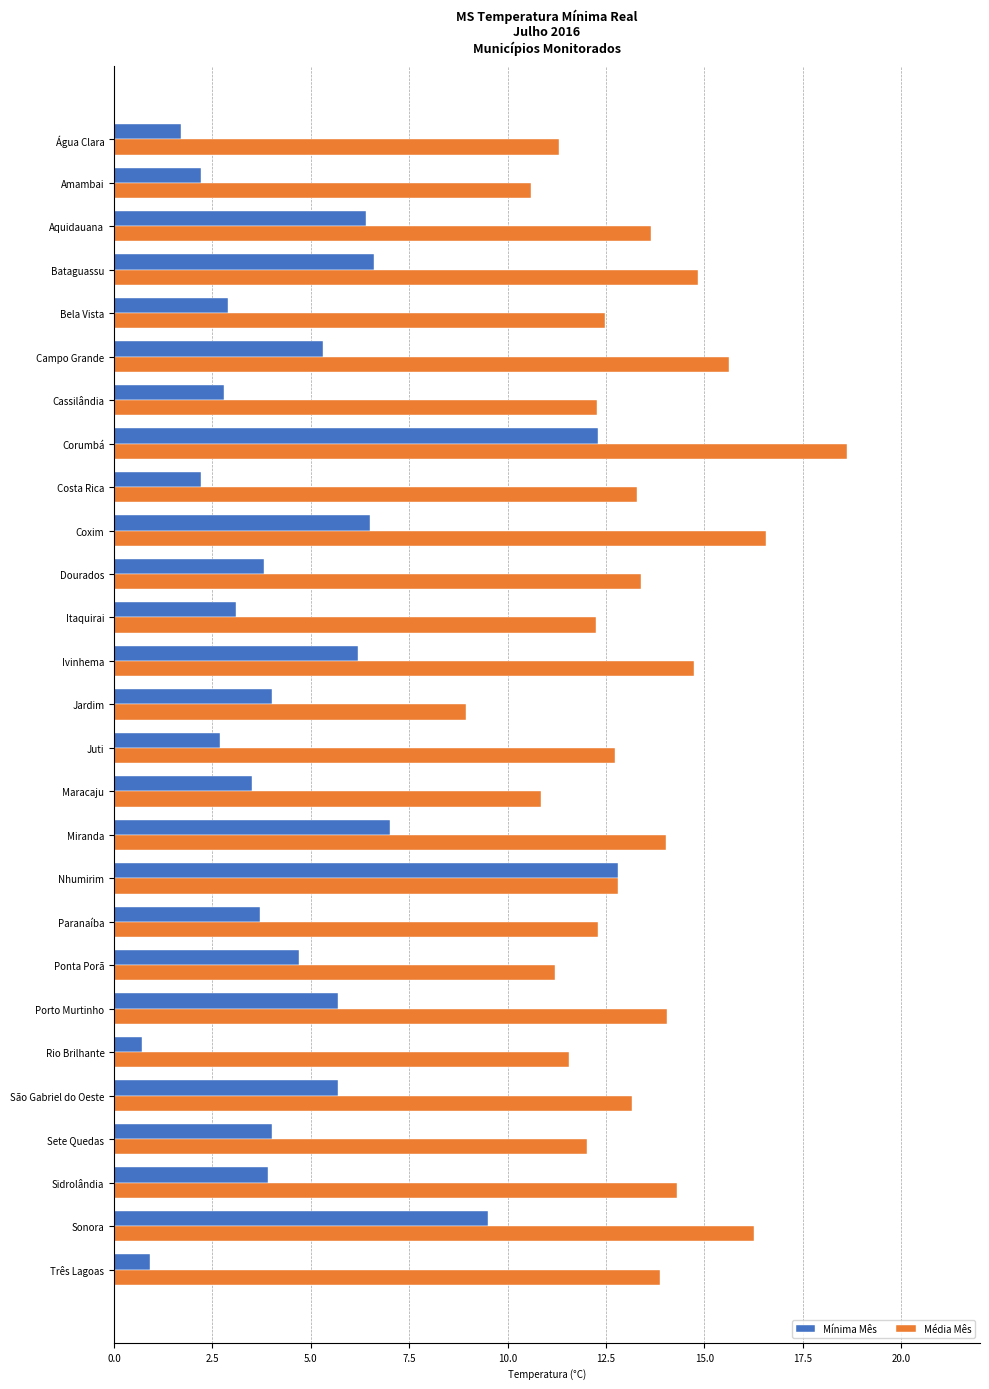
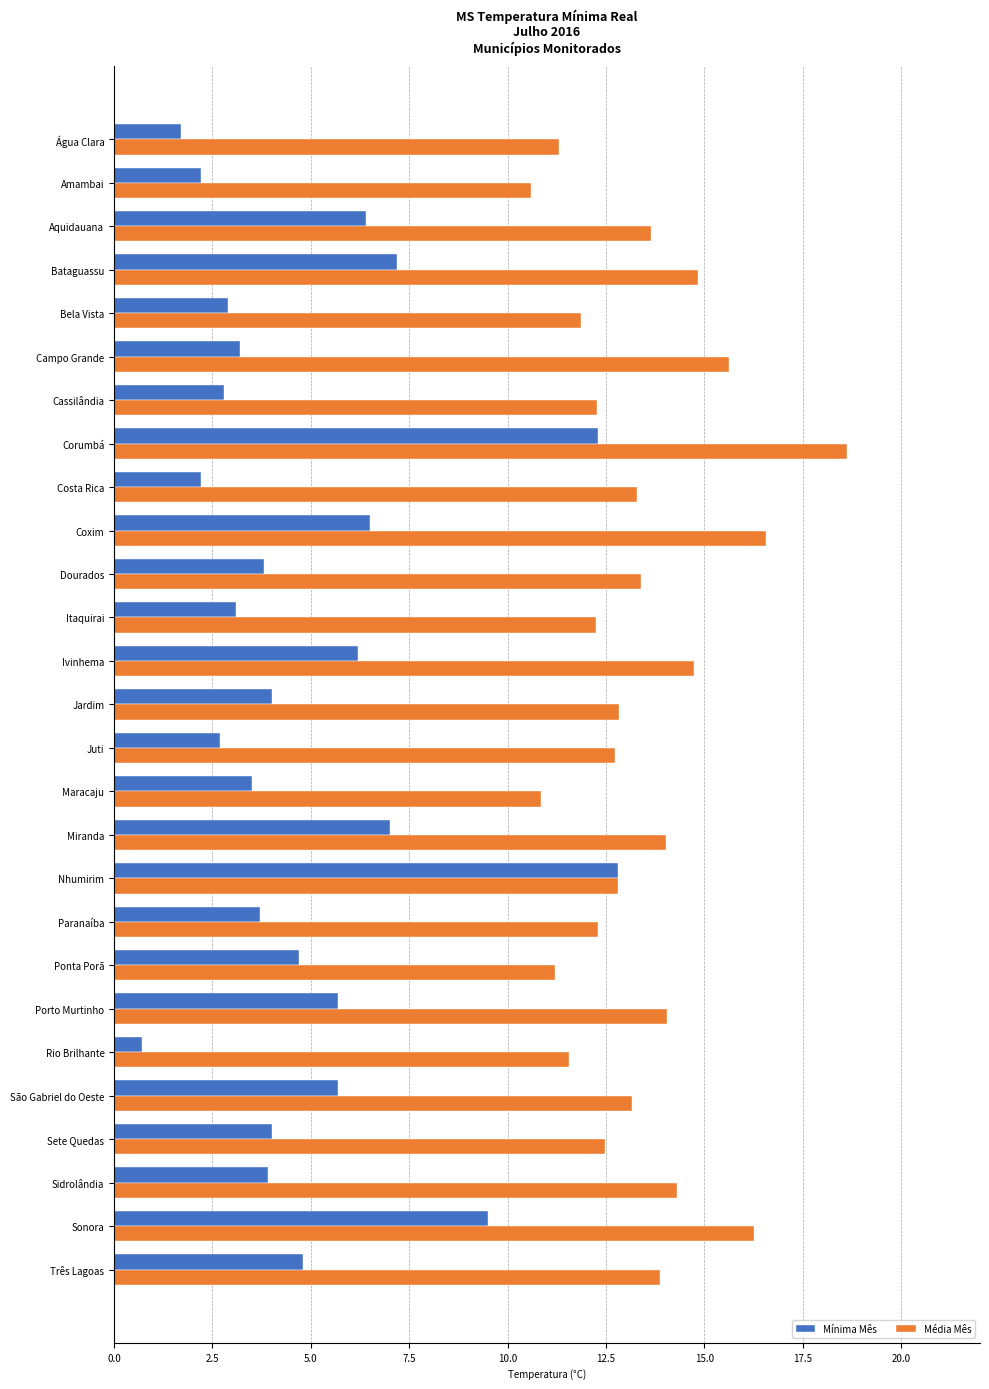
  {
    "Mínima Mês": {
      "Água Clara": 1.7,
      "Amambai": 2.2,
      "Aquidauana": 6.4,
-     "Bataguassu": 6.6,
+     "Bataguassu": 7.2,
      "Bela Vista": 2.9,
-     "Campo Grande": 5.3,
+     "Campo Grande": 3.2,
      "Cassilândia": 2.8,
      "Corumbá": 12.3,
      "Costa Rica": 2.2,
      "Coxim": 6.5,
      "Dourados": 3.8,
      "Itaquirai": 3.1,
      "Ivinhema": 6.2,
      "Jardim": 4.0,
      "Juti": 2.7,
      "Maracaju": 3.5,
      "Miranda": 7.0,
      "Nhumirim": 12.8,
      "Paranaíba": 3.7,
      "Ponta Porã": 4.7,
      "Porto Murtinho": 5.7,
      "Rio Brilhante": 0.7,
      "São Gabriel do Oeste": 5.7,
      "Sete Quedas": 4.0,
      "Sidrolândia": 3.9,
      "Sonora": 9.5,
-     "Três Lagoas": 0.9
+     "Três Lagoas": 4.8
    },
    "Média Mês": {
      "Água Clara": 11.3,
      "Amambai": 10.6,
      "Aquidauana": 13.7,
      "Bataguassu": 14.8,
-     "Bela Vista": 12.5,
+     "Bela Vista": 11.9,
      "Campo Grande": 15.6,
      "Cassilândia": 12.3,
      "Corumbá": 18.6,
      "Costa Rica": 13.3,
      "Coxim": 16.6,
      "Dourados": 13.4,
      "Itaquirai": 12.2,
      "Ivinhema": 14.7,
-     "Jardim": 8.9,
+     "Jardim": 12.8,
      "Juti": 12.7,
      "Maracaju": 10.9,
      "Miranda": 14.0,
      "Nhumirim": 12.8,
      "Paranaíba": 12.3,
      "Ponta Porã": 11.2,
      "Porto Murtinho": 14.0,
      "Rio Brilhante": 11.6,
      "São Gabriel do Oeste": 13.2,
-     "Sete Quedas": 12.0,
+     "Sete Quedas": 12.5,
      "Sidrolândia": 14.3,
      "Sonora": 16.3,
      "Três Lagoas": 13.9
    }
  }
